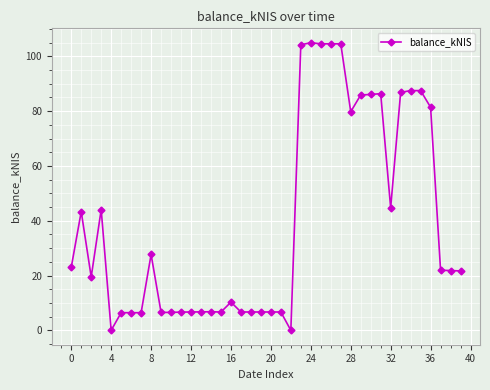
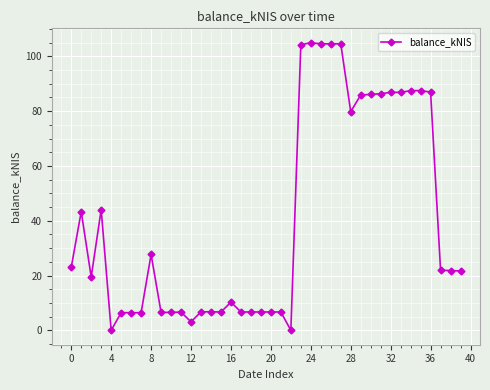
  {
    "0": 23,
    "4": 0,
    "8": 28,
-   "12": 7,
+   "12": 3,
    "16": 10,
    "20": 7,
    "24": 105,
    "28": 80,
-   "32": 45,
-   "36": 81
+   "32": 87,
+   "36": 87
  }
